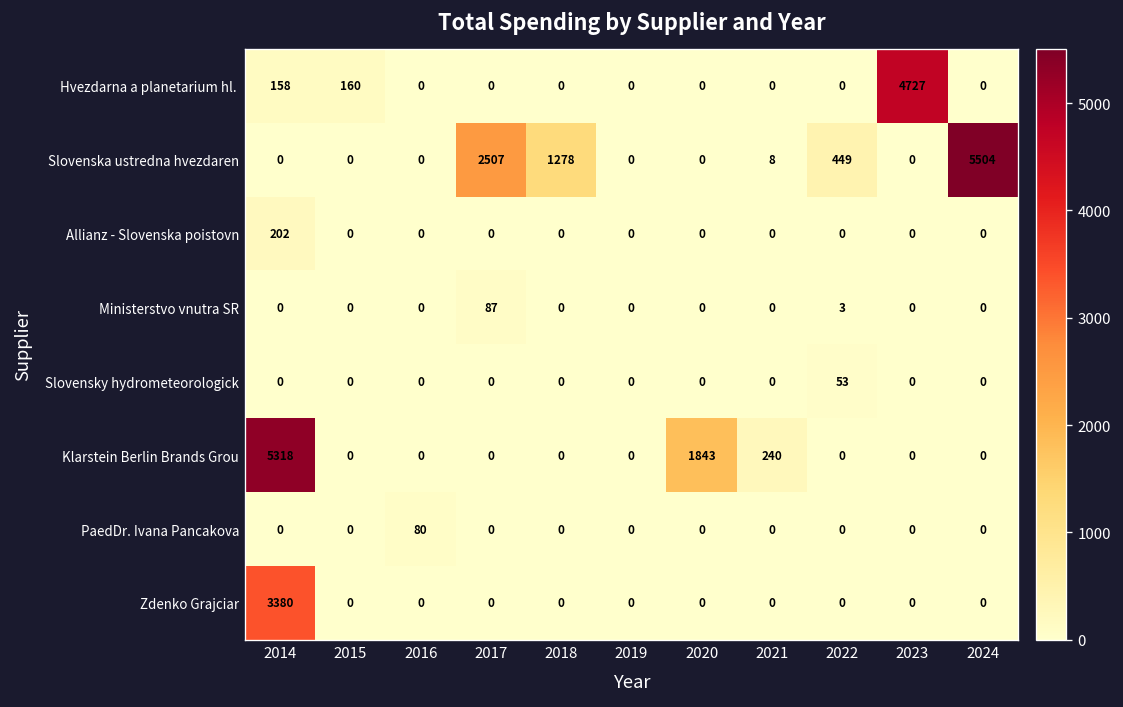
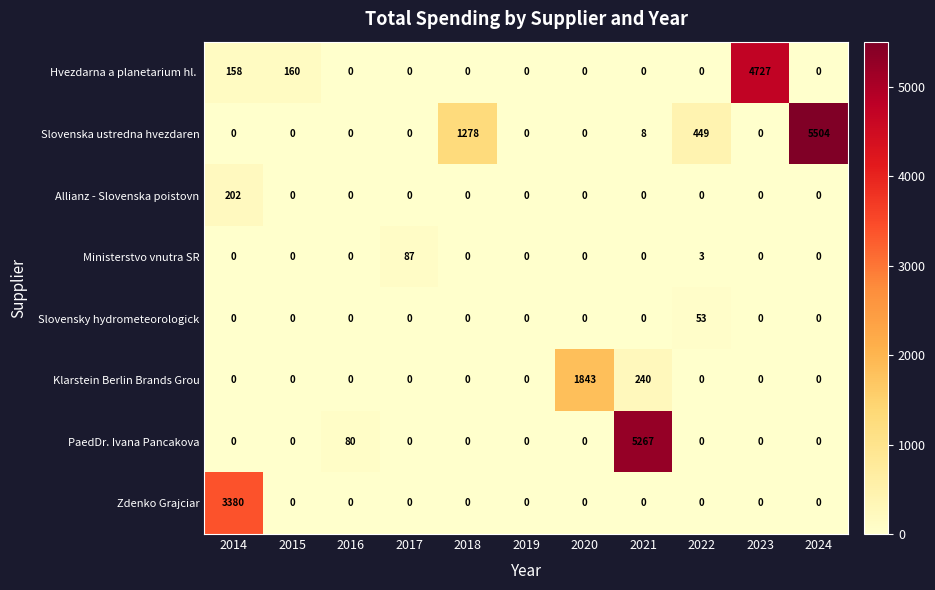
  {
    "Hvezdarna a planetarium hl.": {
      "2014": 158,
      "2015": 160,
      "2016": 0,
      "2017": 0,
      "2018": 0,
      "2019": 0,
      "2020": 0,
      "2021": 0,
      "2022": 0,
      "2023": 4727,
      "2024": 0
    },
    "Slovenska ustredna hvezdaren": {
      "2014": 0,
      "2015": 0,
      "2016": 0,
-     "2017": 2507,
+     "2017": 0,
      "2018": 1278,
      "2019": 0,
      "2020": 0,
      "2021": 8,
      "2022": 449,
      "2023": 0,
      "2024": 5504
    },
    "Allianz - Slovenska poistovn": {
      "2014": 202,
      "2015": 0,
      "2016": 0,
      "2017": 0,
      "2018": 0,
      "2019": 0,
      "2020": 0,
      "2021": 0,
      "2022": 0,
      "2023": 0,
      "2024": 0
    },
    "Ministerstvo vnutra SR": {
      "2014": 0,
      "2015": 0,
      "2016": 0,
      "2017": 87,
      "2018": 0,
      "2019": 0,
      "2020": 0,
      "2021": 0,
      "2022": 3,
      "2023": 0,
      "2024": 0
    },
    "Slovensky hydrometeorologick": {
      "2014": 0,
      "2015": 0,
      "2016": 0,
      "2017": 0,
      "2018": 0,
      "2019": 0,
      "2020": 0,
      "2021": 0,
      "2022": 53,
      "2023": 0,
      "2024": 0
    },
    "Klarstein Berlin Brands Grou": {
-     "2014": 5318,
+     "2014": 0,
      "2015": 0,
      "2016": 0,
      "2017": 0,
      "2018": 0,
      "2019": 0,
      "2020": 1843,
      "2021": 240,
      "2022": 0,
      "2023": 0,
      "2024": 0
    },
    "PaedDr. Ivana Pancakova": {
      "2014": 0,
      "2015": 0,
      "2016": 80,
      "2017": 0,
      "2018": 0,
      "2019": 0,
      "2020": 0,
-     "2021": 0,
+     "2021": 5267,
      "2022": 0,
      "2023": 0,
      "2024": 0
    },
    "Zdenko Grajciar": {
      "2014": 3380,
      "2015": 0,
      "2016": 0,
      "2017": 0,
      "2018": 0,
      "2019": 0,
      "2020": 0,
      "2021": 0,
      "2022": 0,
      "2023": 0,
      "2024": 0
    }
  }
